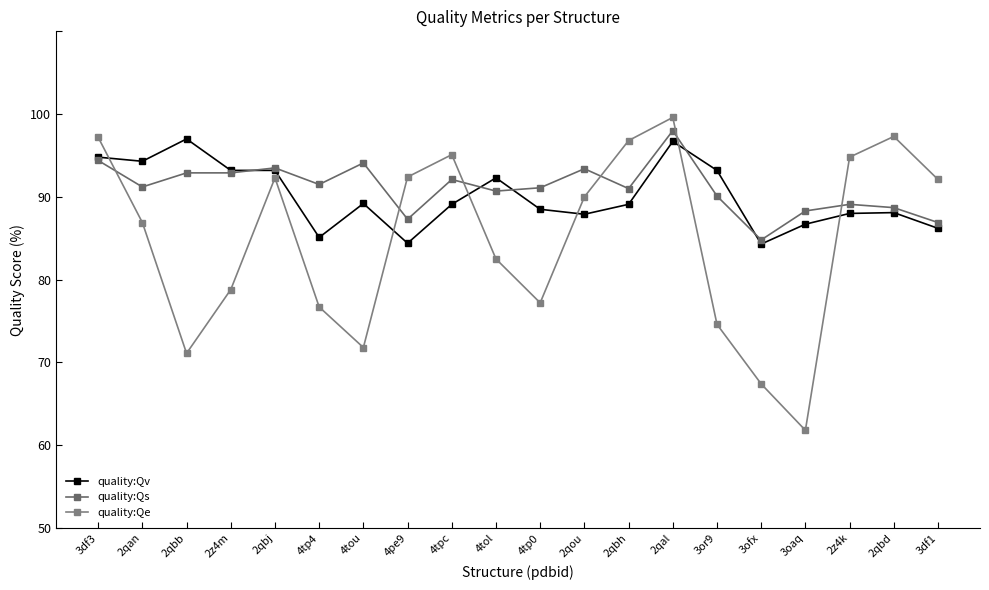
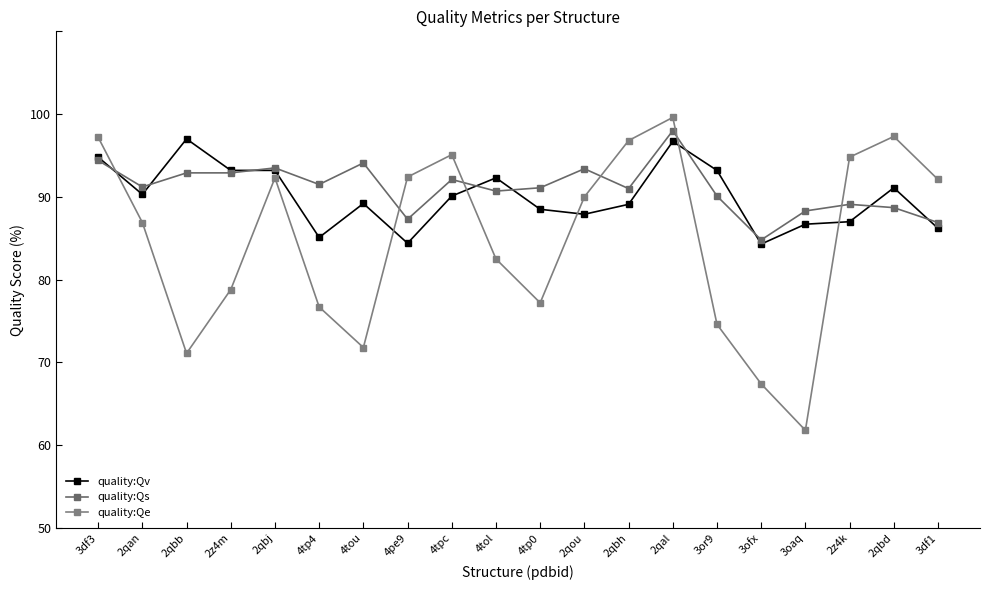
  {
    "quality:Qv": {
      "3df3": 95,
-     "2qan": 94,
+     "2qan": 90,
      "2qbb": 97,
      "4tp4": 85,
      "4tou": 89,
      "4pe9": 84,
-     "4tpc": 89,
+     "4tpc": 90,
      "4tol": 92,
      "4tp0": 89,
      "2qou": 88,
      "2qbh": 89,
      "2qal": 97,
      "3or9": 93,
      "3ofx": 84,
      "3oaq": 87,
-     "2z4k": 88,
-     "2qbd": 88,
+     "2z4k": 87,
+     "2qbd": 91,
      "3df1": 86
    }
  }
